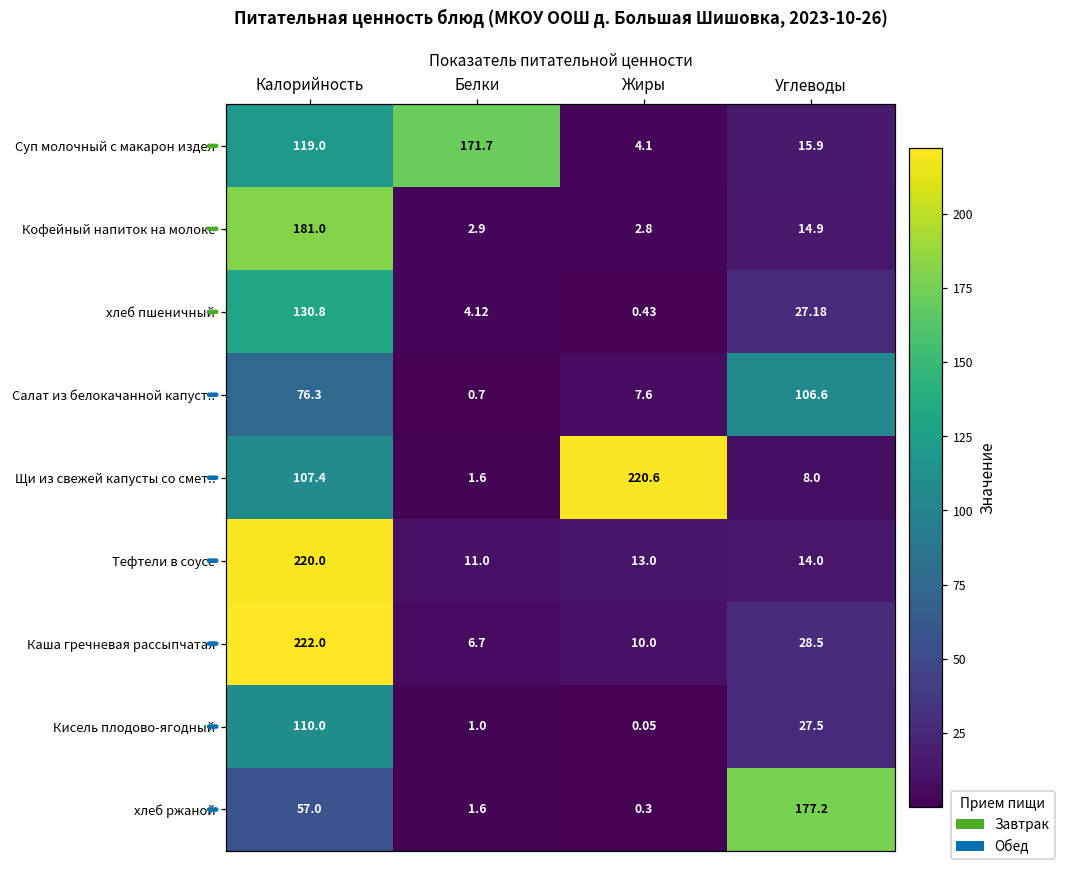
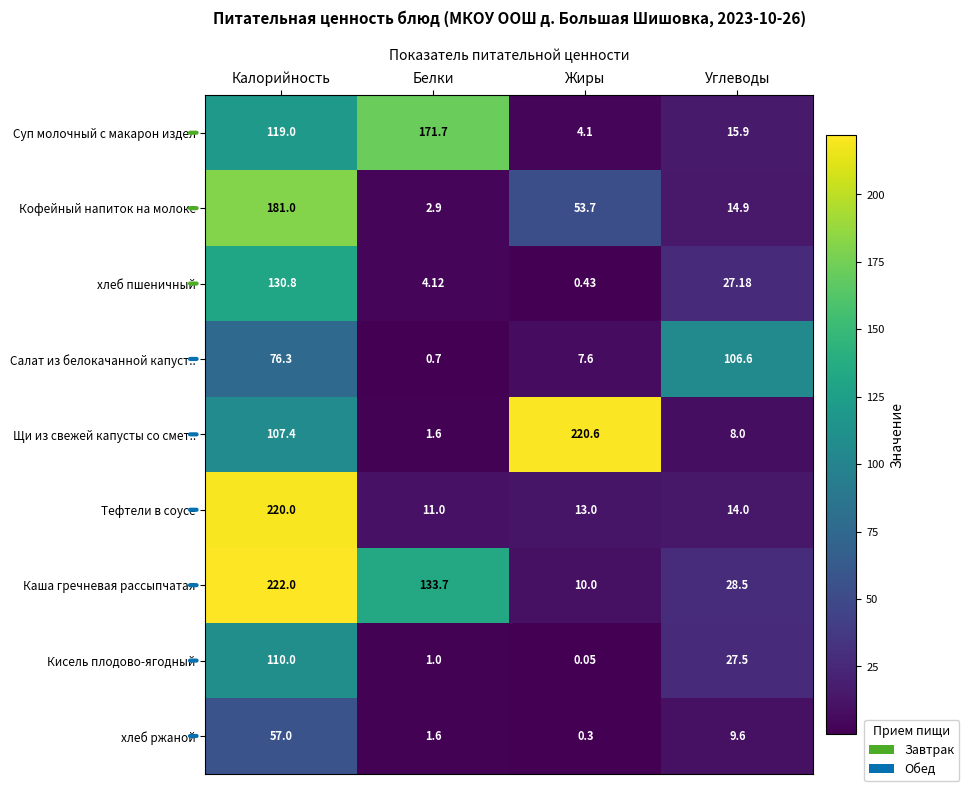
  {
    "Суп молочный с макарон издел": {
      "Калорийность": 119.0,
      "Белки": 171.7,
      "Жиры": 4.1,
      "Углеводы": 15.9
    },
    "Кофейный напиток на молоке": {
      "Калорийность": 181.0,
      "Белки": 2.9,
-     "Жиры": 2.8,
+     "Жиры": 53.7,
      "Углеводы": 14.9
    },
    "хлеб пшеничный": {
      "Калорийность": 130.8,
      "Белки": 4.12,
      "Жиры": 0.43,
      "Углеводы": 27.18
    },
    "Салат из белокачанной капуст..": {
      "Калорийность": 76.3,
      "Белки": 0.7,
      "Жиры": 7.6,
      "Углеводы": 106.6
    },
    "Щи из свежей капусты со смет..": {
      "Калорийность": 107.4,
      "Белки": 1.6,
      "Жиры": 220.6,
      "Углеводы": 8.0
    },
    "Тефтели в соусе": {
      "Калорийность": 220.0,
      "Белки": 11.0,
      "Жиры": 13.0,
      "Углеводы": 14.0
    },
    "Каша гречневая рассыпчатая": {
      "Калорийность": 222.0,
-     "Белки": 6.7,
+     "Белки": 133.7,
      "Жиры": 10.0,
      "Углеводы": 28.5
    },
    "Кисель плодово-ягодный": {
      "Калорийность": 110.0,
      "Белки": 1.0,
      "Жиры": 0.05,
      "Углеводы": 27.5
    },
    "хлеб ржаной": {
      "Калорийность": 57.0,
      "Белки": 1.6,
      "Жиры": 0.3,
-     "Углеводы": 177.2
+     "Углеводы": 9.6
    }
  }
